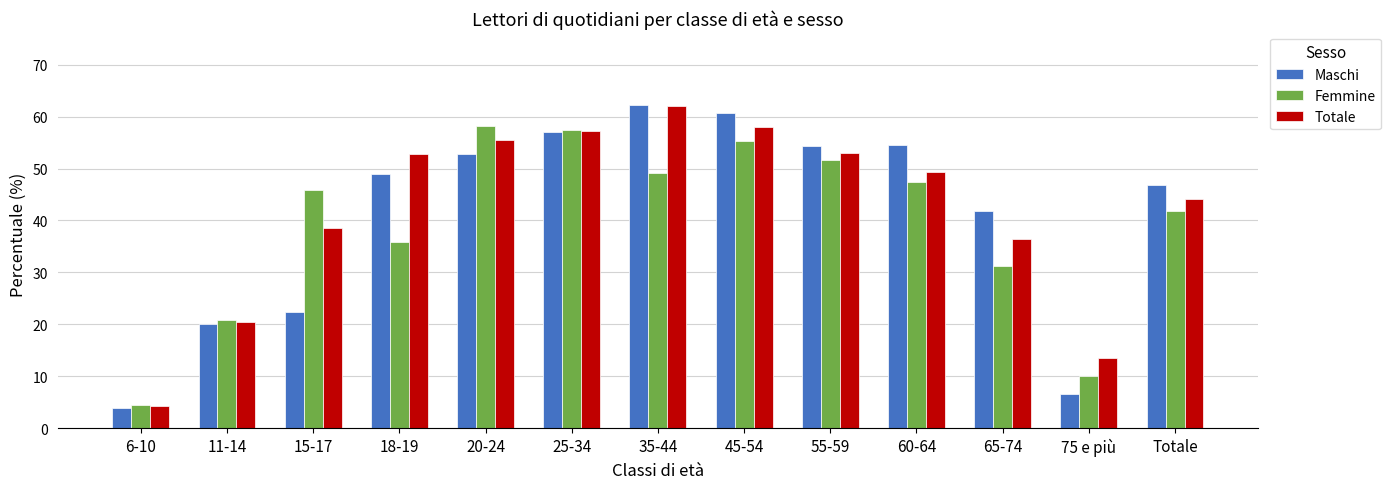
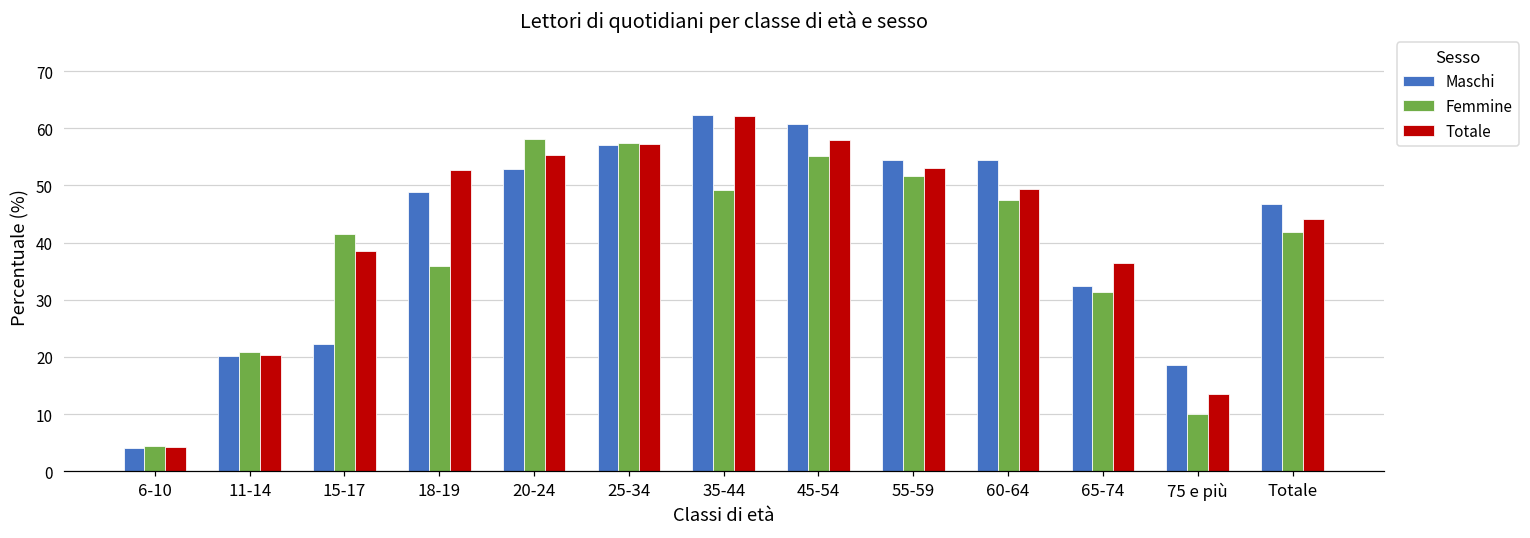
  {
    "Maschi": {
      "6-10": 4,
      "11-14": 20,
      "15-17": 22,
      "18-19": 49,
      "20-24": 53,
      "25-34": 57,
      "35-44": 62,
      "45-54": 61,
      "55-59": 54,
      "60-64": 55,
-     "65-74": 42,
-     "75 e più": 7,
+     "65-74": 32,
+     "75 e più": 19,
      "Totale": 47
    },
    "Femmine": {
      "6-10": 5,
      "11-14": 21,
-     "15-17": 46,
+     "15-17": 42,
      "18-19": 36,
      "20-24": 58,
      "25-34": 57,
      "35-44": 49,
      "45-54": 55,
      "55-59": 52,
      "60-64": 47,
      "65-74": 31,
      "75 e più": 10,
      "Totale": 42
    },
    "Totale": {
      "6-10": 4,
      "11-14": 20,
      "15-17": 39,
      "18-19": 53,
      "20-24": 55,
      "25-34": 57,
      "35-44": 62,
      "45-54": 58,
      "55-59": 53,
      "60-64": 49,
      "65-74": 36,
      "75 e più": 14,
      "Totale": 44
    }
  }
